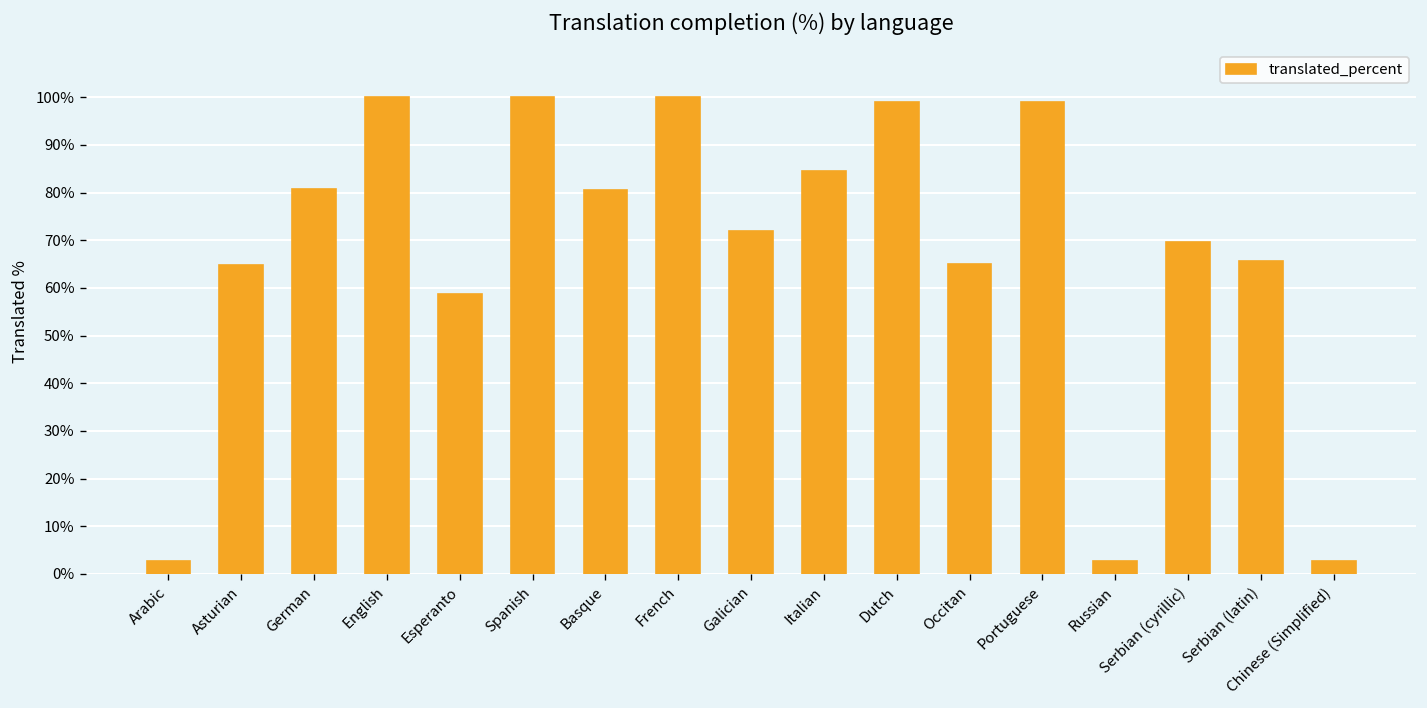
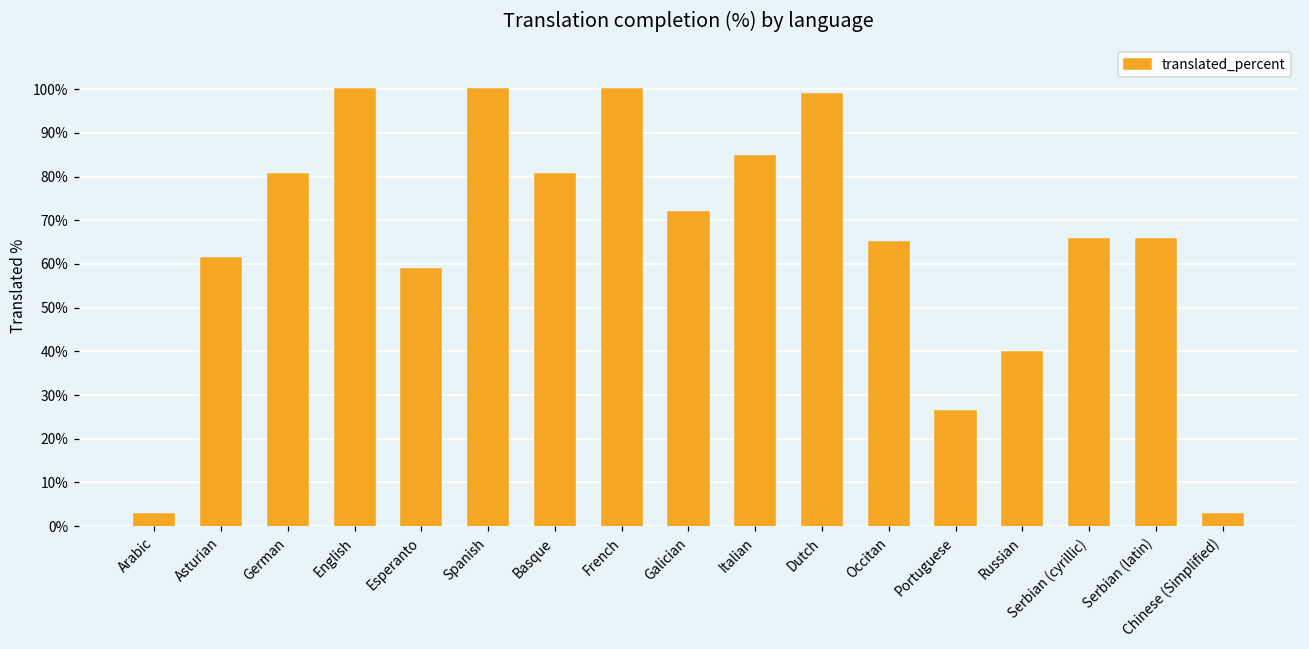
  {
    "Arabic": "3%",
-   "Asturian": "65%",
+   "Asturian": "61%",
    "German": "81%",
    "English": "100%",
    "Esperanto": "59%",
    "Spanish": "100%",
    "Basque": "81%",
    "French": "100%",
    "Galician": "72%",
    "Italian": "85%",
    "Dutch": "99%",
    "Occitan": "65%",
-   "Portuguese": "99%",
-   "Russian": "3%",
-   "Serbian (cyrillic)": "70%",
+   "Portuguese": "26%",
+   "Russian": "40%",
+   "Serbian (cyrillic)": "66%",
    "Serbian (latin)": "66%",
    "Chinese (Simplified)": "3%"
  }
